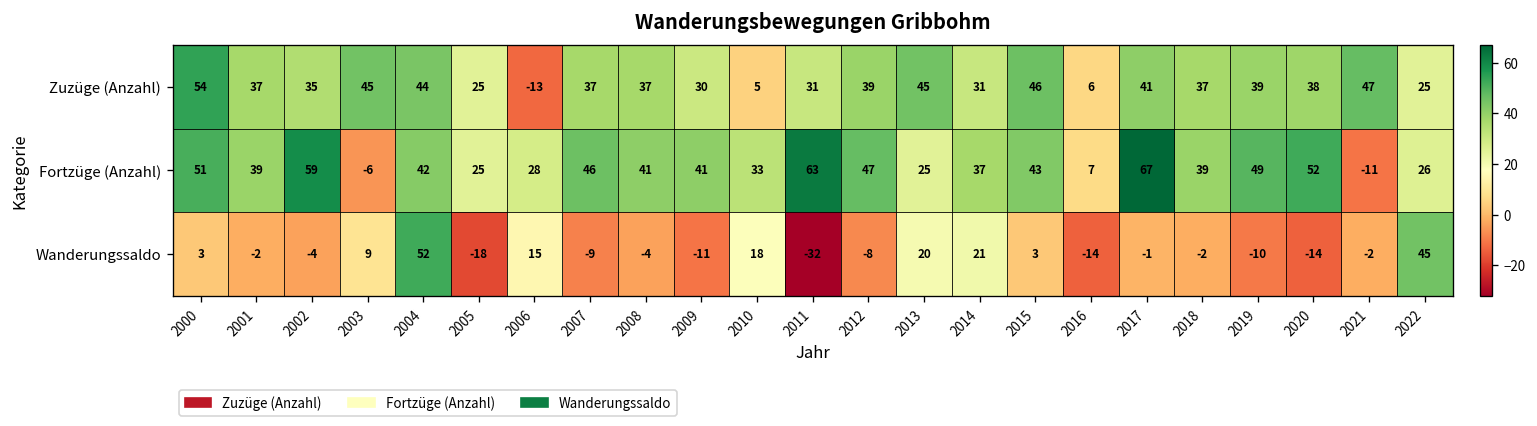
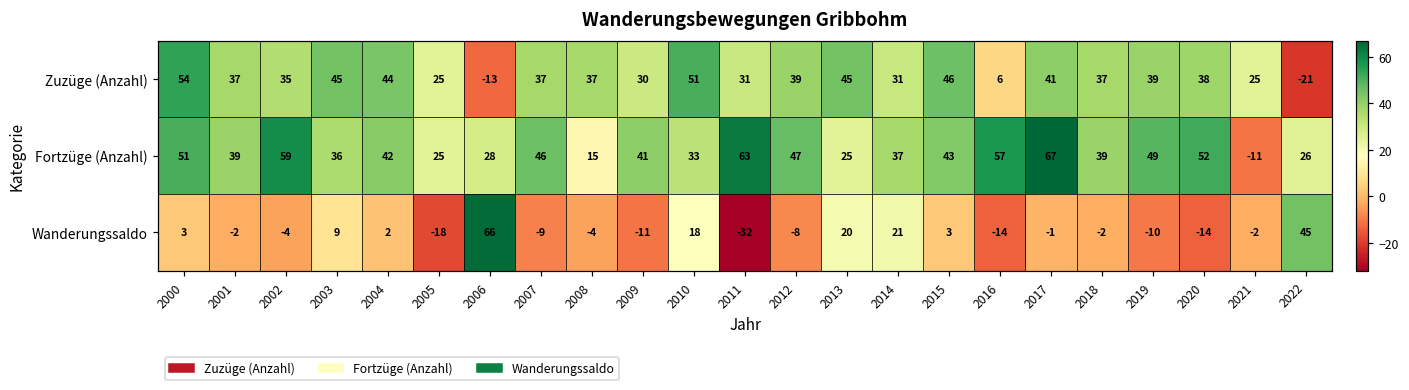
  {
    "Zuzüge (Anzahl)": {
      "2000": 54,
      "2001": 37,
      "2002": 35,
      "2003": 45,
      "2004": 44,
      "2005": 25,
      "2006": -13,
      "2007": 37,
      "2008": 37,
      "2009": 30,
-     "2010": 5,
+     "2010": 51,
      "2011": 31,
      "2012": 39,
      "2013": 45,
      "2014": 31,
      "2015": 46,
      "2016": 6,
      "2017": 41,
      "2018": 37,
      "2019": 39,
      "2020": 38,
-     "2021": 47,
-     "2022": 25
+     "2021": 25,
+     "2022": -21
    },
    "Fortzüge (Anzahl)": {
      "2000": 51,
      "2001": 39,
      "2002": 59,
-     "2003": -6,
+     "2003": 36,
      "2004": 42,
      "2005": 25,
      "2006": 28,
      "2007": 46,
-     "2008": 41,
+     "2008": 15,
      "2009": 41,
      "2010": 33,
      "2011": 63,
      "2012": 47,
      "2013": 25,
      "2014": 37,
      "2015": 43,
-     "2016": 7,
+     "2016": 57,
      "2017": 67,
      "2018": 39,
      "2019": 49,
      "2020": 52,
      "2021": -11,
      "2022": 26
    },
    "Wanderungssaldo": {
      "2000": 3,
      "2001": -2,
      "2002": -4,
      "2003": 9,
-     "2004": 52,
+     "2004": 2,
      "2005": -18,
-     "2006": 15,
+     "2006": 66,
      "2007": -9,
      "2008": -4,
      "2009": -11,
      "2010": 18,
      "2011": -32,
      "2012": -8,
      "2013": 20,
      "2014": 21,
      "2015": 3,
      "2016": -14,
      "2017": -1,
      "2018": -2,
      "2019": -10,
      "2020": -14,
      "2021": -2,
      "2022": 45
    }
  }
